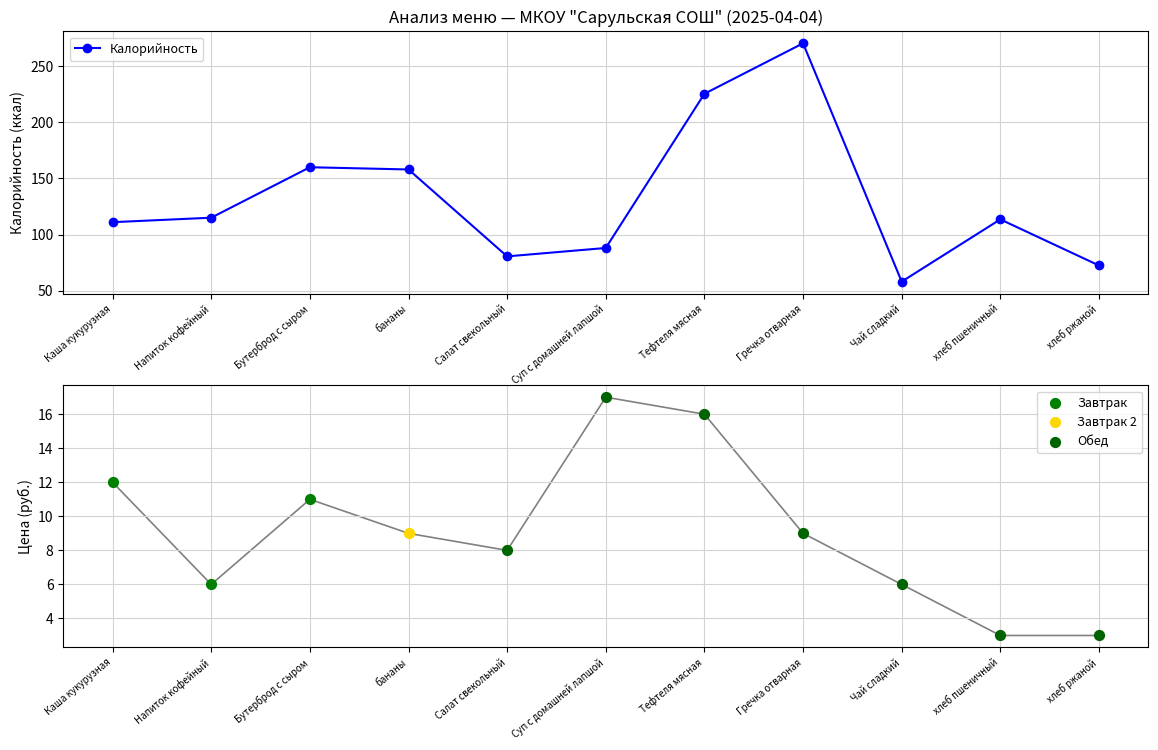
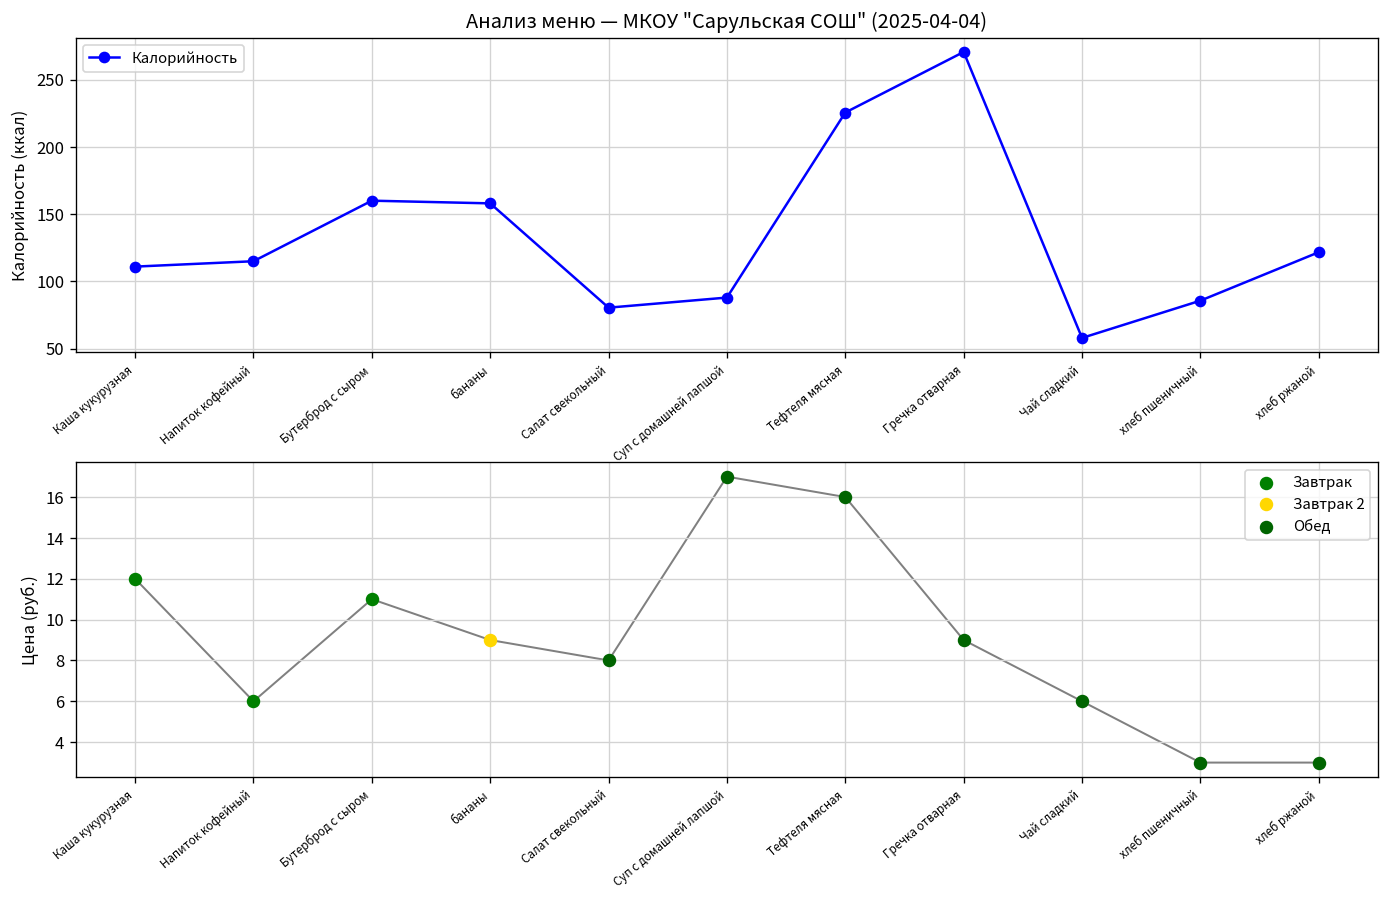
  {
    "Анализ меню — МКОУ \"Сарульская СОШ\" (2025-04-04)": {
      "Каша кукурузная": 111,
      "Напиток кофейный": 115,
      "Бутерброд с сыром": 160,
      "бананы": 158,
      "Салат свекольный": 81,
      "Суп с домашней лапшой": 88,
      "Тефтеля мясная": 226,
      "Гречка отварная": 271,
      "Чай сладкий": 58,
-     "хлеб пшеничный": 114,
-     "хлеб ржаной": 72
+     "хлеб пшеничный": 86,
+     "хлеб ржаной": 122
    }
  }
